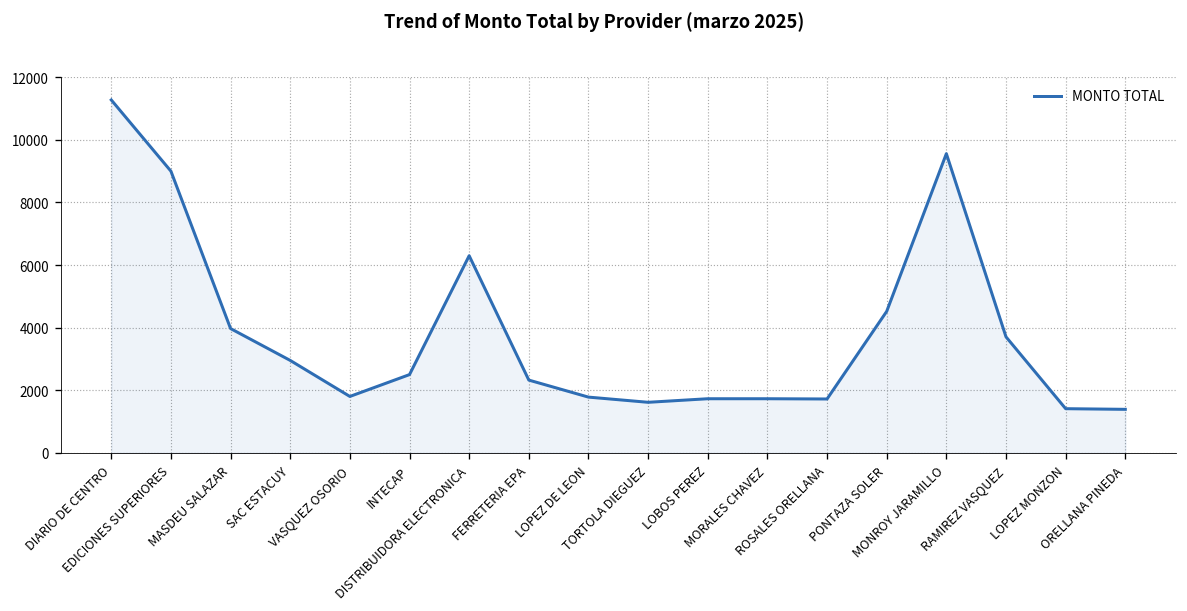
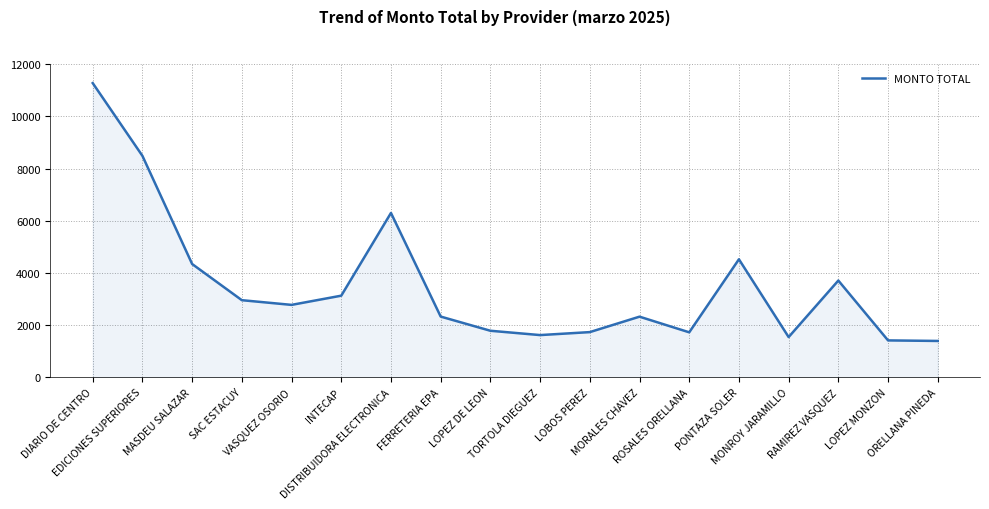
  {
    "DIARIO DE CENTRO": 11300,
-   "EDICIONES SUPERIORES": 9000,
-   "MASDEU SALAZAR": 4000,
+   "EDICIONES SUPERIORES": 8500,
+   "MASDEU SALAZAR": 4300,
    "SAC ESTACUY": 3000,
-   "VASQUEZ OSORIO": 1800,
-   "INTECAP": 2500,
+   "VASQUEZ OSORIO": 2800,
+   "INTECAP": 3100,
    "DISTRIBUIDORA ELECTRONICA": 6300,
    "FERRETERIA EPA": 2300,
    "LOPEZ DE LEON": 1800,
    "TORTOLA DIEGUEZ": 1600,
    "LOBOS PEREZ": 1700,
-   "MORALES CHAVEZ": 1700,
+   "MORALES CHAVEZ": 2300,
    "ROSALES ORELLANA": 1700,
    "PONTAZA SOLER": 4500,
-   "MONROY JARAMILLO": 9600,
+   "MONROY JARAMILLO": 1500,
    "RAMIREZ VASQUEZ": 3700,
    "LOPEZ MONZON": 1400,
    "ORELLANA PINEDA": 1400
  }
